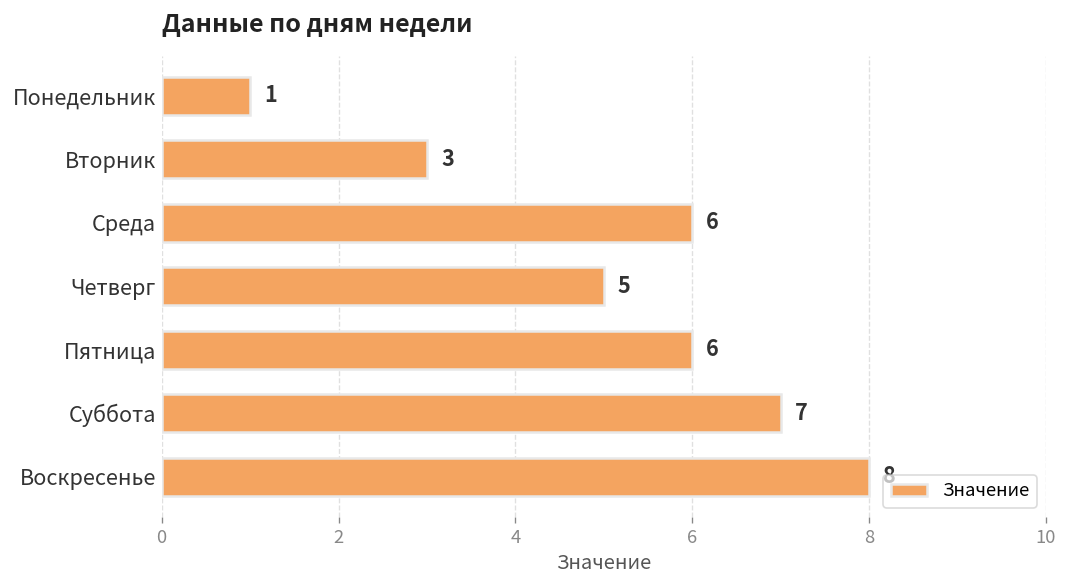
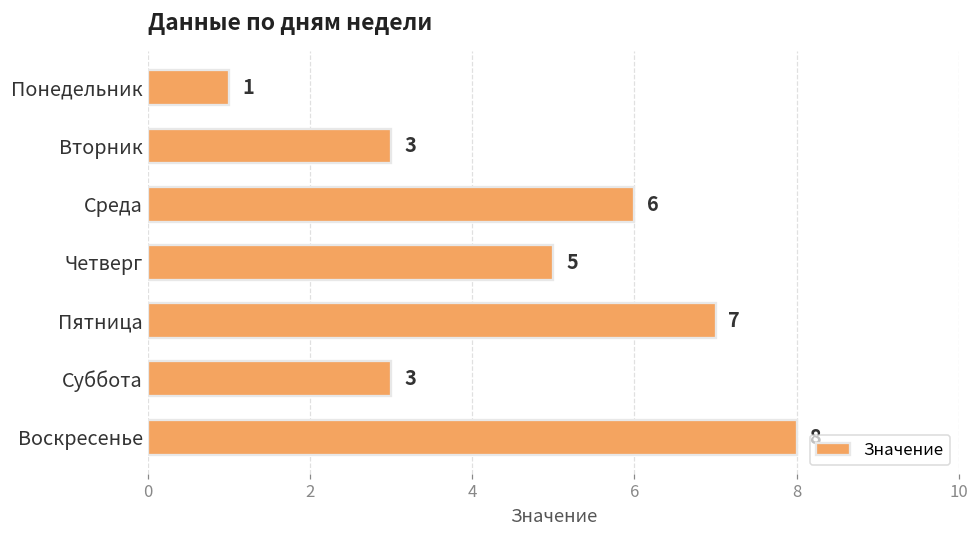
  {
    "Понедельник": 1,
    "Вторник": 3,
    "Среда": 6,
    "Четверг": 5,
-   "Пятница": 6,
-   "Суббота": 7
+   "Пятница": 7,
+   "Суббота": 3
  }
